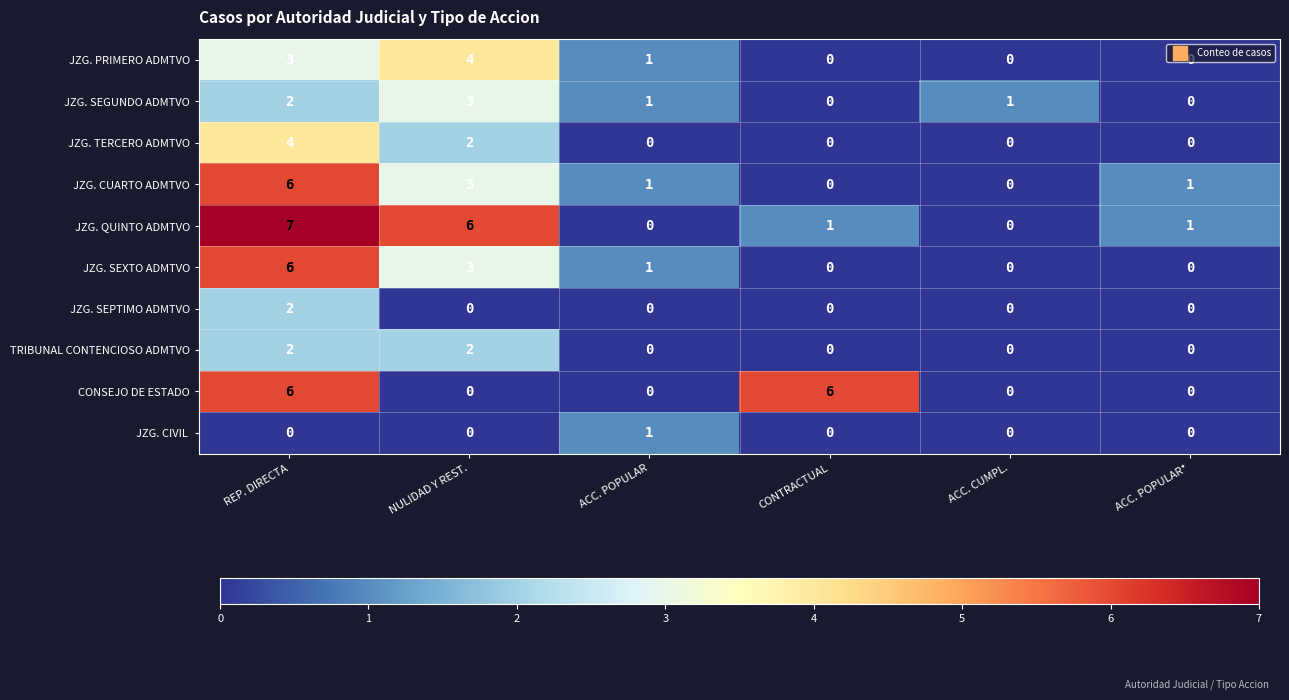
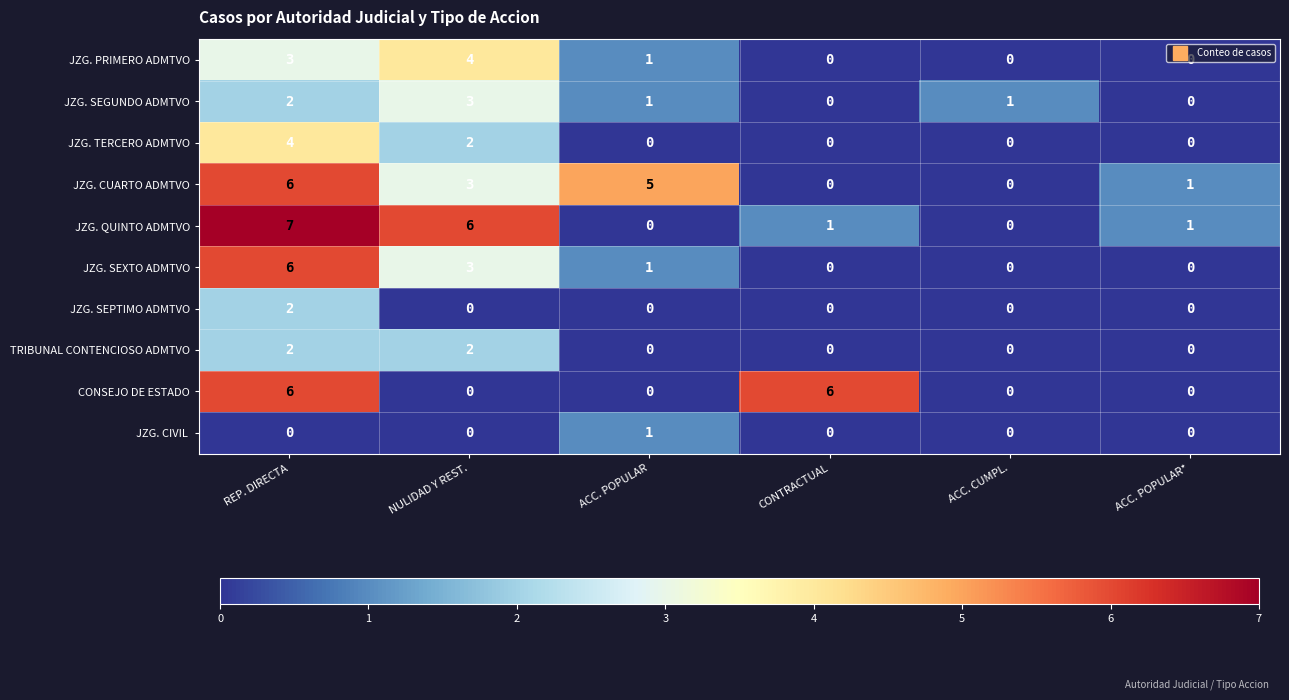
  {
    "JZG. PRIMERO ADMTVO": {
      "NULIDAD Y REST.": 4,
      "ACC. POPULAR": 1,
      "CONTRACTUAL": 0,
      "ACC. CUMPL.": 0
    },
    "JZG. SEGUNDO ADMTVO": {
      "REP. DIRECTA": 2,
      "ACC. POPULAR": 1,
      "CONTRACTUAL": 0,
      "ACC. CUMPL.": 1,
      "ACC. POPULAR*": 0
    },
    "JZG. TERCERO ADMTVO": {
      "REP. DIRECTA": 4,
      "NULIDAD Y REST.": 2,
      "ACC. POPULAR": 0,
      "CONTRACTUAL": 0,
      "ACC. CUMPL.": 0,
      "ACC. POPULAR*": 0
    },
    "JZG. CUARTO ADMTVO": {
      "REP. DIRECTA": 6,
-     "ACC. POPULAR": 1,
+     "ACC. POPULAR": 5,
      "CONTRACTUAL": 0,
      "ACC. CUMPL.": 0,
      "ACC. POPULAR*": 1
    },
    "JZG. QUINTO ADMTVO": {
      "REP. DIRECTA": 7,
      "NULIDAD Y REST.": 6,
      "ACC. POPULAR": 0,
      "CONTRACTUAL": 1,
      "ACC. CUMPL.": 0,
      "ACC. POPULAR*": 1
    },
    "JZG. SEXTO ADMTVO": {
      "REP. DIRECTA": 6,
      "ACC. POPULAR": 1,
      "CONTRACTUAL": 0,
      "ACC. CUMPL.": 0,
      "ACC. POPULAR*": 0
    },
    "JZG. SEPTIMO ADMTVO": {
      "REP. DIRECTA": 2,
      "NULIDAD Y REST.": 0,
      "ACC. POPULAR": 0,
      "CONTRACTUAL": 0,
      "ACC. CUMPL.": 0,
      "ACC. POPULAR*": 0
    },
    "TRIBUNAL CONTENCIOSO ADMTVO": {
      "REP. DIRECTA": 2,
      "NULIDAD Y REST.": 2,
      "ACC. POPULAR": 0,
      "CONTRACTUAL": 0,
      "ACC. CUMPL.": 0,
      "ACC. POPULAR*": 0
    },
    "CONSEJO DE ESTADO": {
      "REP. DIRECTA": 6,
      "NULIDAD Y REST.": 0,
      "ACC. POPULAR": 0,
      "CONTRACTUAL": 6,
      "ACC. CUMPL.": 0,
      "ACC. POPULAR*": 0
    },
    "JZG. CIVIL": {
      "REP. DIRECTA": 0,
      "NULIDAD Y REST.": 0,
      "ACC. POPULAR": 1,
      "CONTRACTUAL": 0,
      "ACC. CUMPL.": 0,
      "ACC. POPULAR*": 0
    }
  }
